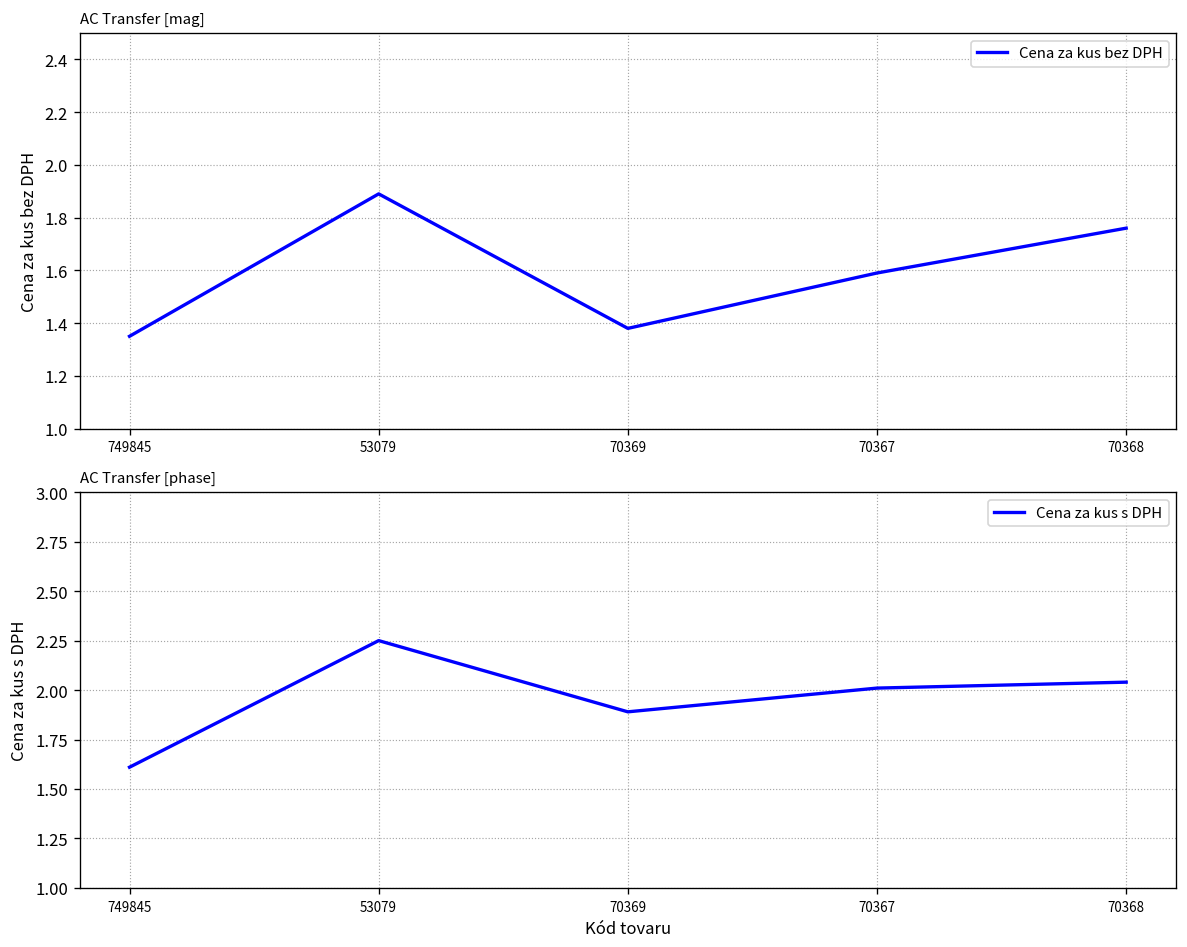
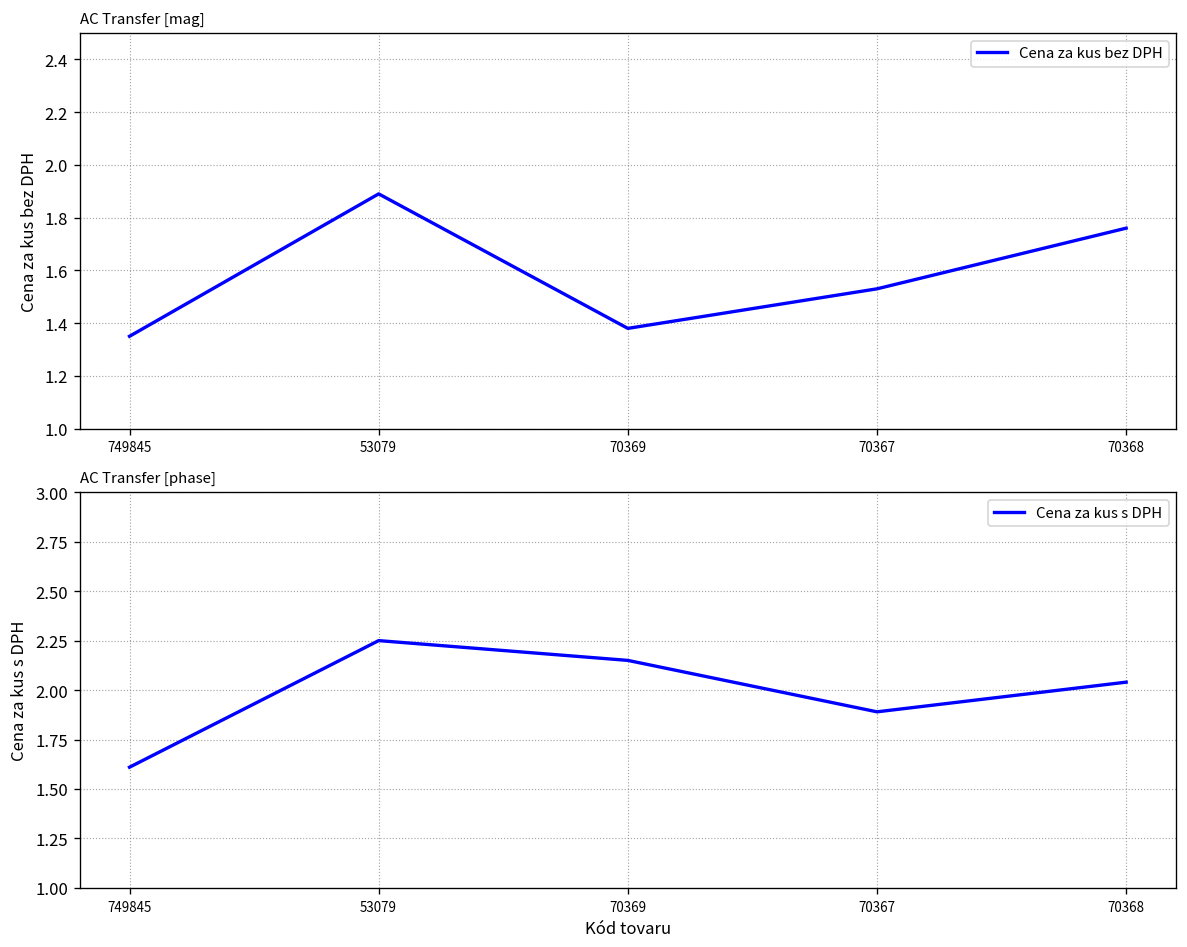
  {
    "AC Transfer [mag]": {
      "749845": 1.35,
      "53079": 1.89,
      "70369": 1.38,
-     "70367": 1.59,
+     "70367": 1.53,
      "70368": 1.76
    },
    "AC Transfer [phase]": {
      "749845": 1.61,
      "53079": 2.25,
-     "70369": 1.89,
-     "70367": 2.01,
+     "70369": 2.15,
+     "70367": 1.89,
      "70368": 2.04
    }
  }
